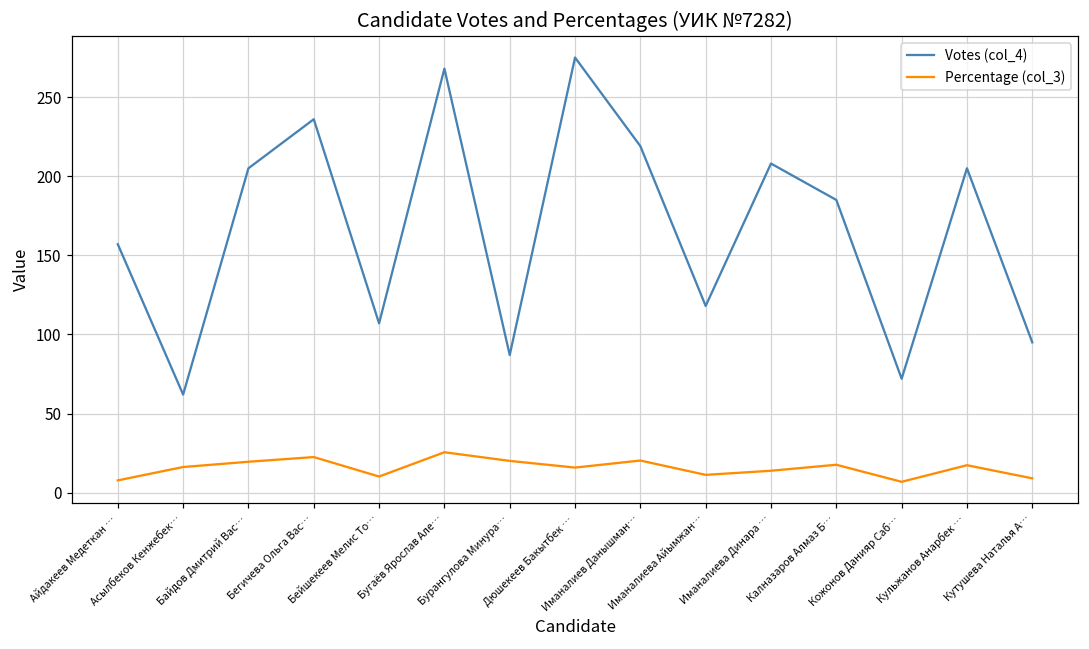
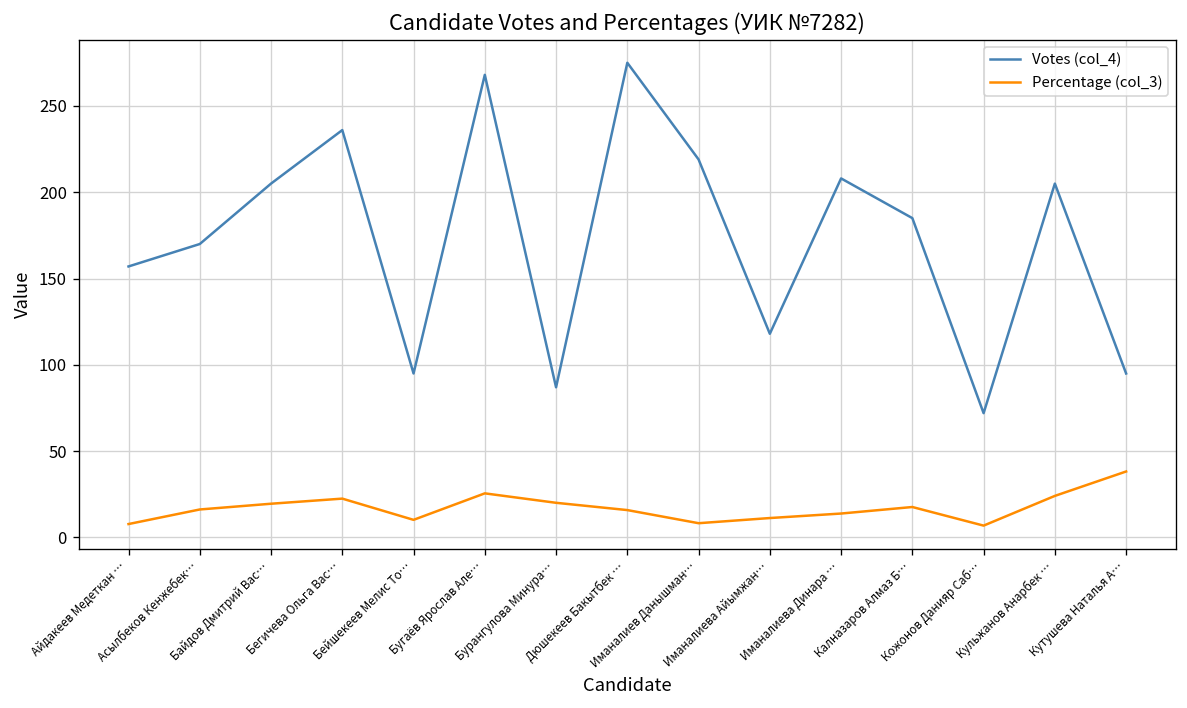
  {
    "Votes (col_4)": {
      "Айдакеев Медеткан …": 157,
-     "Асылбеков Кенжебек…": 62,
+     "Асылбеков Кенжебек…": 170,
      "Байдов Дмитрий Вас…": 205,
      "Бегичева Ольга Вас…": 236,
-     "Бейшекеев Мелис То…": 107,
+     "Бейшекеев Мелис То…": 95,
      "Бугаёв Ярослав Але…": 268,
      "Бурангулова Минура…": 87,
      "Дюшекеев Бакытбек …": 275,
      "Иманалиев Данышман…": 219,
      "Иманалиева Айымжан…": 118,
      "Иманалиева Динара …": 208,
      "Калназаров Алмаз Б…": 185,
      "Кожонов Данияр Саб…": 72,
      "Кульжанов Анарбек …": 205,
      "Кутушева Наталья А…": 95
    },
    "Percentage (col_3)": {
      "Айдакеев Медеткан …": 8,
      "Асылбеков Кенжебек…": 16,
      "Байдов Дмитрий Вас…": 20,
      "Бегичева Ольга Вас…": 23,
      "Бейшекеев Мелис То…": 10,
      "Бугаёв Ярослав Але…": 26,
      "Бурангулова Минура…": 20,
      "Дюшекеев Бакытбек …": 16,
-     "Иманалиев Данышман…": 20,
+     "Иманалиев Данышман…": 8,
      "Иманалиева Айымжан…": 11,
      "Иманалиева Динара …": 14,
      "Калназаров Алмаз Б…": 18,
      "Кожонов Данияр Саб…": 7,
-     "Кульжанов Анарбек …": 17,
-     "Кутушева Наталья А…": 9
+     "Кульжанов Анарбек …": 24,
+     "Кутушева Наталья А…": 38
    }
  }
